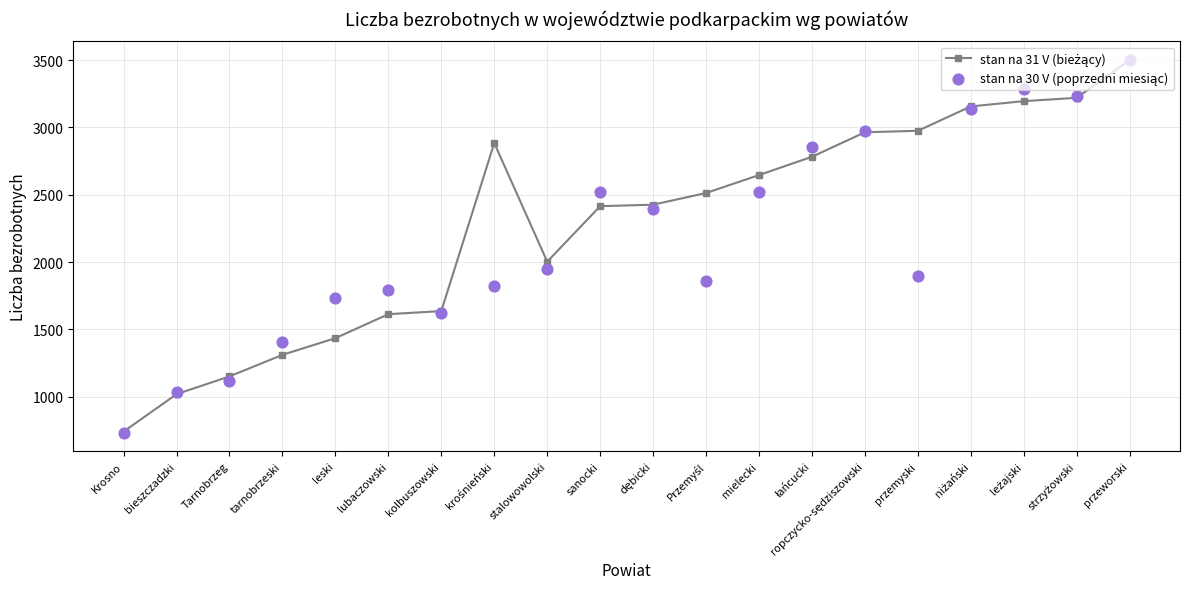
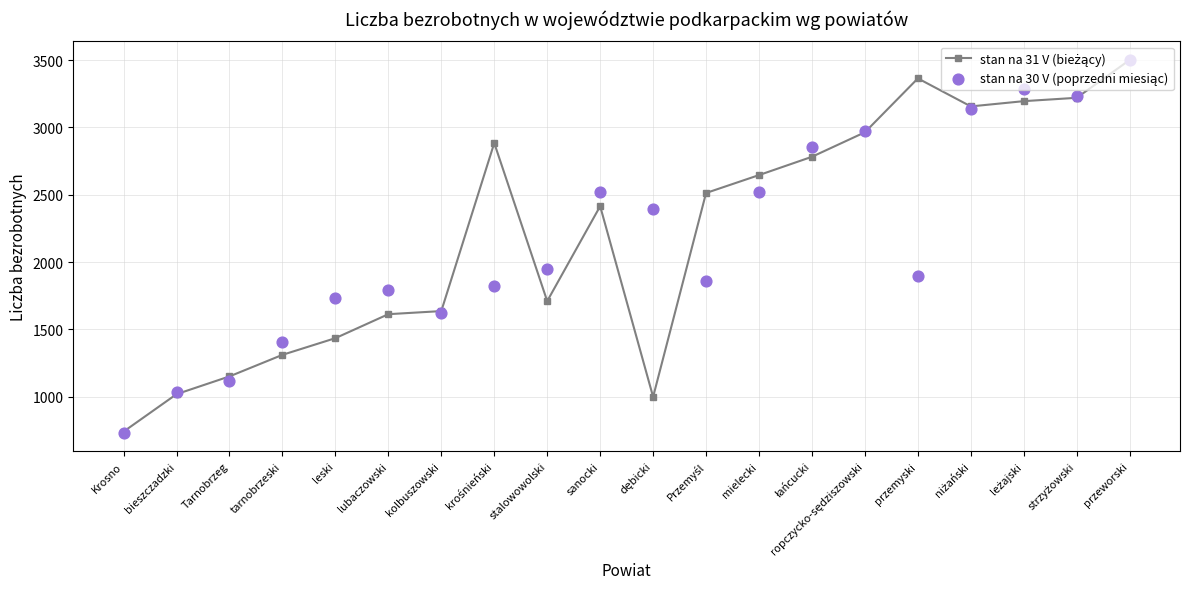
  {
    "stan na 31 V (bieżący)": {
      "Tarnobrzeg": 1150,
      "tarnobrzeski": 1310,
      "leski": 1440,
      "lubaczowski": 1610,
      "krośnieński": 2880,
-     "stalowowolski": 2000,
+     "stalowowolski": 1710,
      "sanocki": 2420,
-     "dębicki": 2430,
+     "dębicki": 1000,
      "Przemyśl": 2510,
      "mielecki": 2650,
      "łańcucki": 2780,
-     "przemyski": 2980,
+     "przemyski": 3360,
      "niżański": 3160,
      "leżajski": 3200
    }
  }
